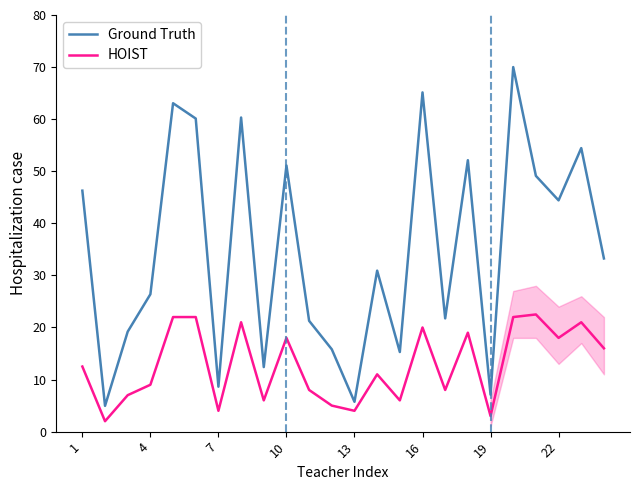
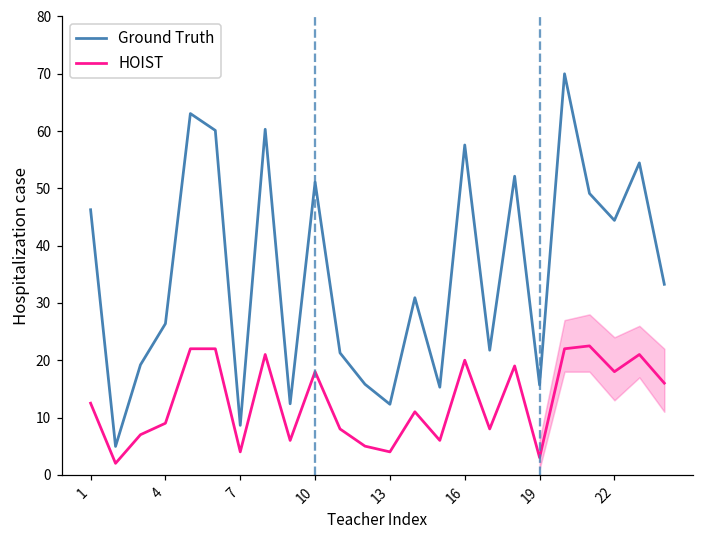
  {
    "Ground Truth": {
      "1": 46,
      "4": 26,
      "7": 9,
      "10": 51,
-     "13": 6,
-     "16": 65,
-     "19": 7,
+     "13": 12,
+     "16": 58,
+     "19": 16,
      "22": 44
    }
  }
